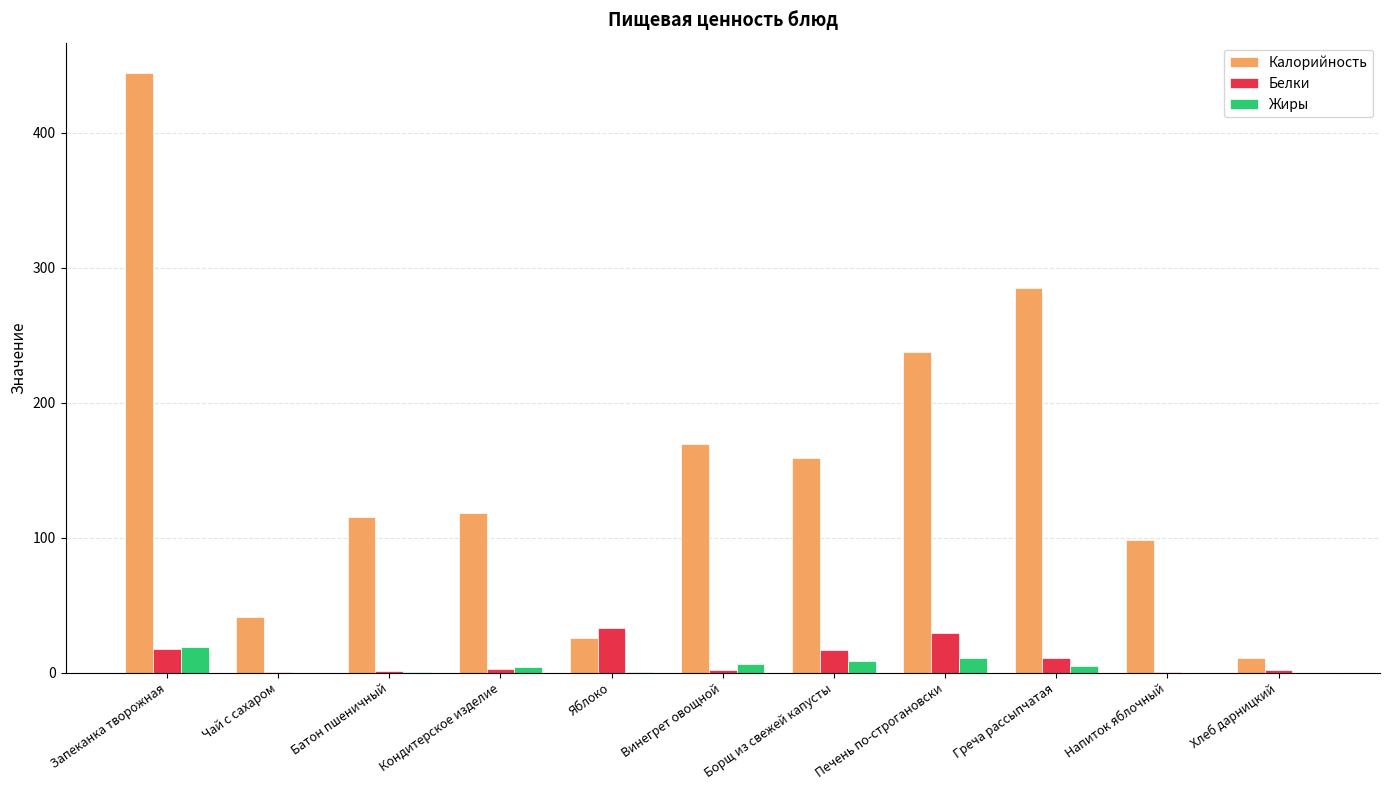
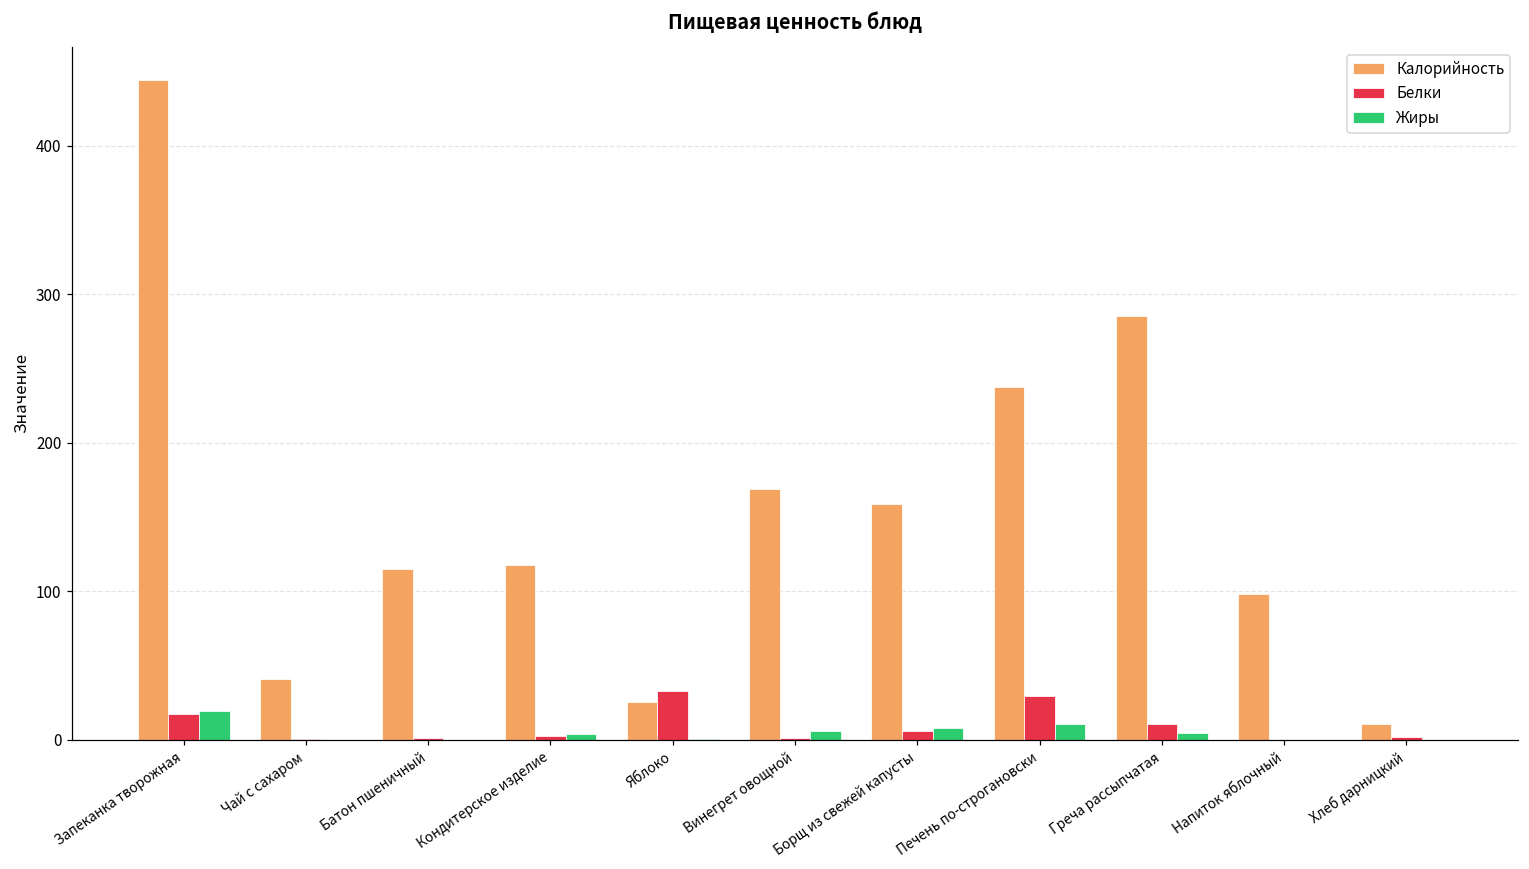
  {
    "Калорийность": {
      "Запеканка творожная": 445,
      "Чай с сахаром": 41,
      "Батон пшеничный": 115,
      "Кондитерское изделие": 118,
      "Яблоко": 25,
      "Винегрет овощной": 169,
      "Борщ из свежей капусты": 159,
      "Печень по-строгановски": 237,
      "Греча рассыпчатая": 285,
      "Напиток яблочный": 99,
      "Хлеб дарницкий": 11
    },
    "Белки": {
      "Запеканка творожная": 18,
      "Кондитерское изделие": 3,
      "Яблоко": 33,
-     "Борщ из свежей капусты": 16,
+     "Борщ из свежей капусты": 6,
      "Печень по-строгановски": 29,
      "Греча рассыпчатая": 11,
      "Хлеб дарницкий": 2
    },
    "Жиры": {
      "Запеканка творожная": 19,
      "Чай с сахаром": 0,
      "Кондитерское изделие": 4,
      "Винегрет овощной": 6,
      "Борщ из свежей капусты": 8,
      "Печень по-строгановски": 11,
      "Греча рассыпчатая": 5,
      "Напиток яблочный": 0,
      "Хлеб дарницкий": 0
    }
  }
